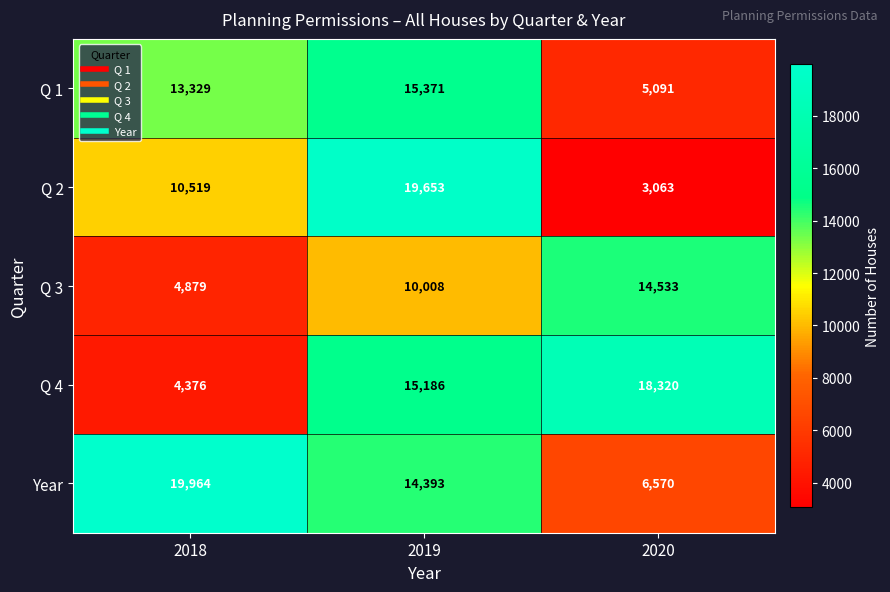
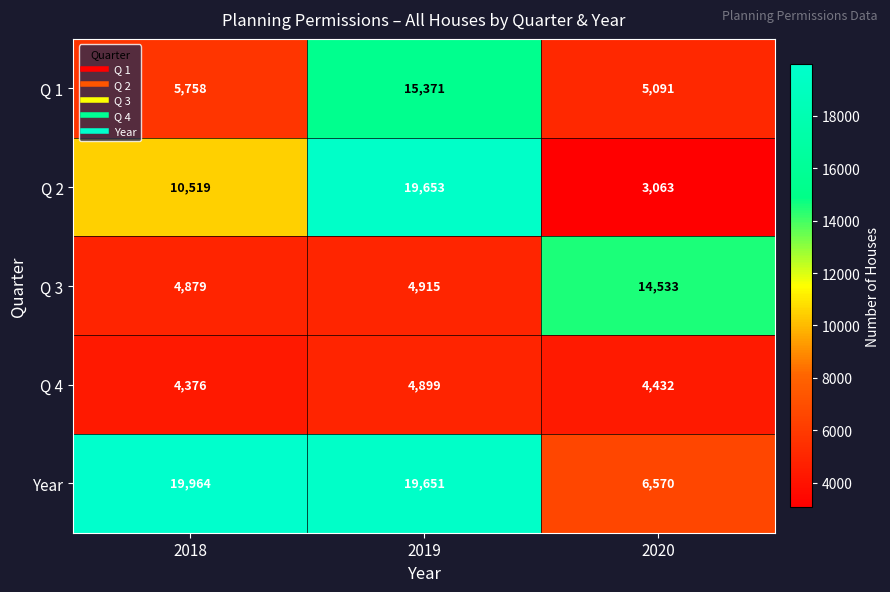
  {
    "Q 1": {
-     "2018": "13,329",
+     "2018": "5,758",
      "2019": "15,371",
      "2020": "5,091"
    },
    "Q 2": {
      "2018": "10,519",
      "2019": "19,653",
      "2020": "3,063"
    },
    "Q 3": {
      "2018": "4,879",
-     "2019": "10,008",
+     "2019": "4,915",
      "2020": "14,533"
    },
    "Q 4": {
      "2018": "4,376",
-     "2019": "15,186",
-     "2020": "18,320"
+     "2019": "4,899",
+     "2020": "4,432"
    },
    "Year": {
      "2018": "19,964",
-     "2019": "14,393",
+     "2019": "19,651",
      "2020": "6,570"
    }
  }
